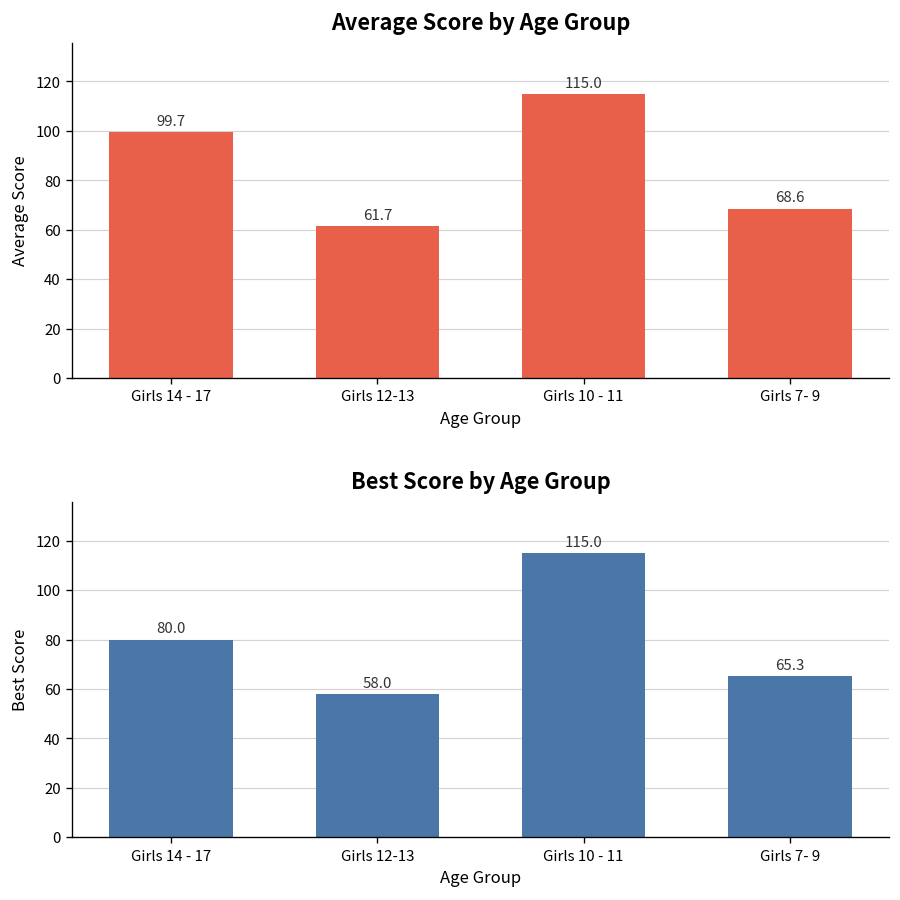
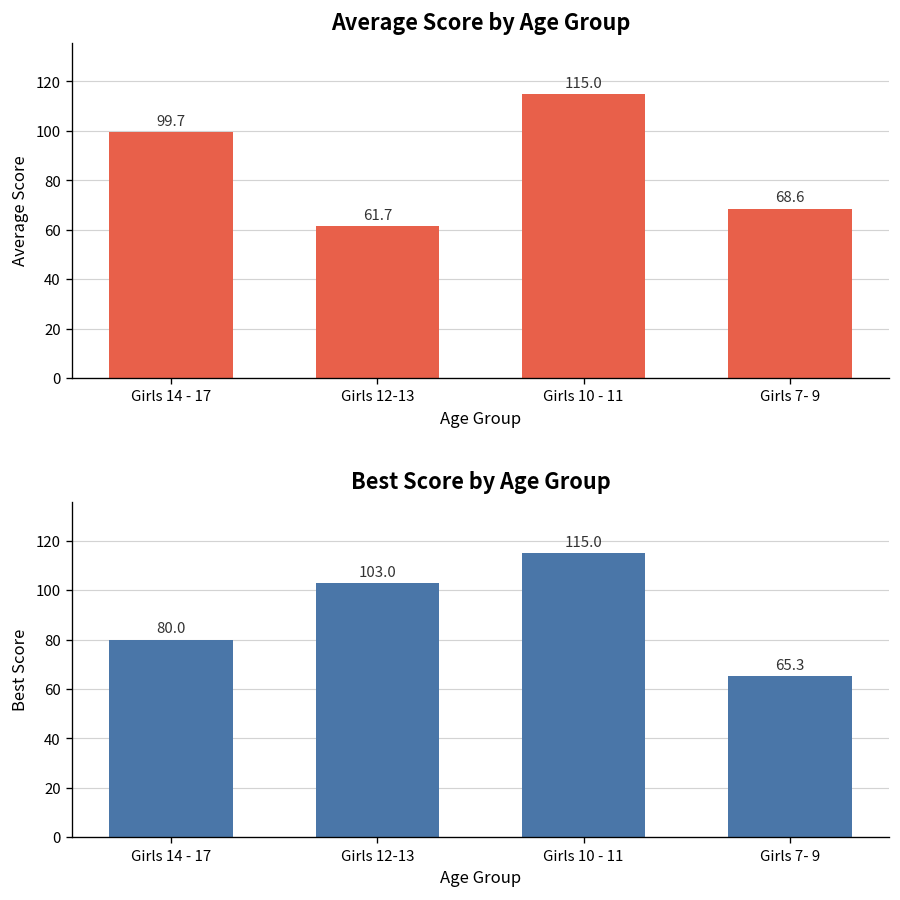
  {
    "Average Score by Age Group": {
      "Girls 14 - 17": 99.7,
      "Girls 12-13": 61.7,
      "Girls 10 - 11": 115.0,
      "Girls 7- 9": 68.6
    },
    "Best Score by Age Group": {
      "Girls 14 - 17": 80.0,
-     "Girls 12-13": 58.0,
+     "Girls 12-13": 103.0,
      "Girls 10 - 11": 115.0,
      "Girls 7- 9": 65.3
    }
  }
